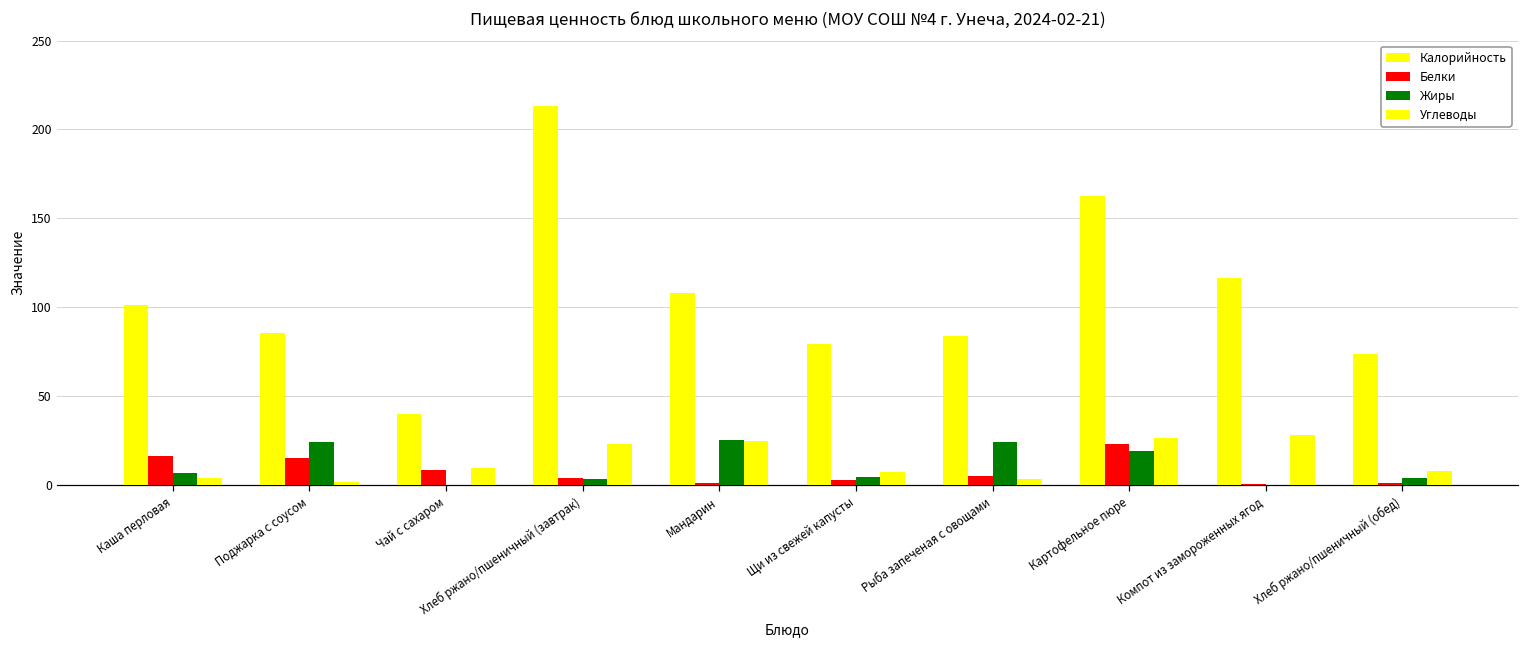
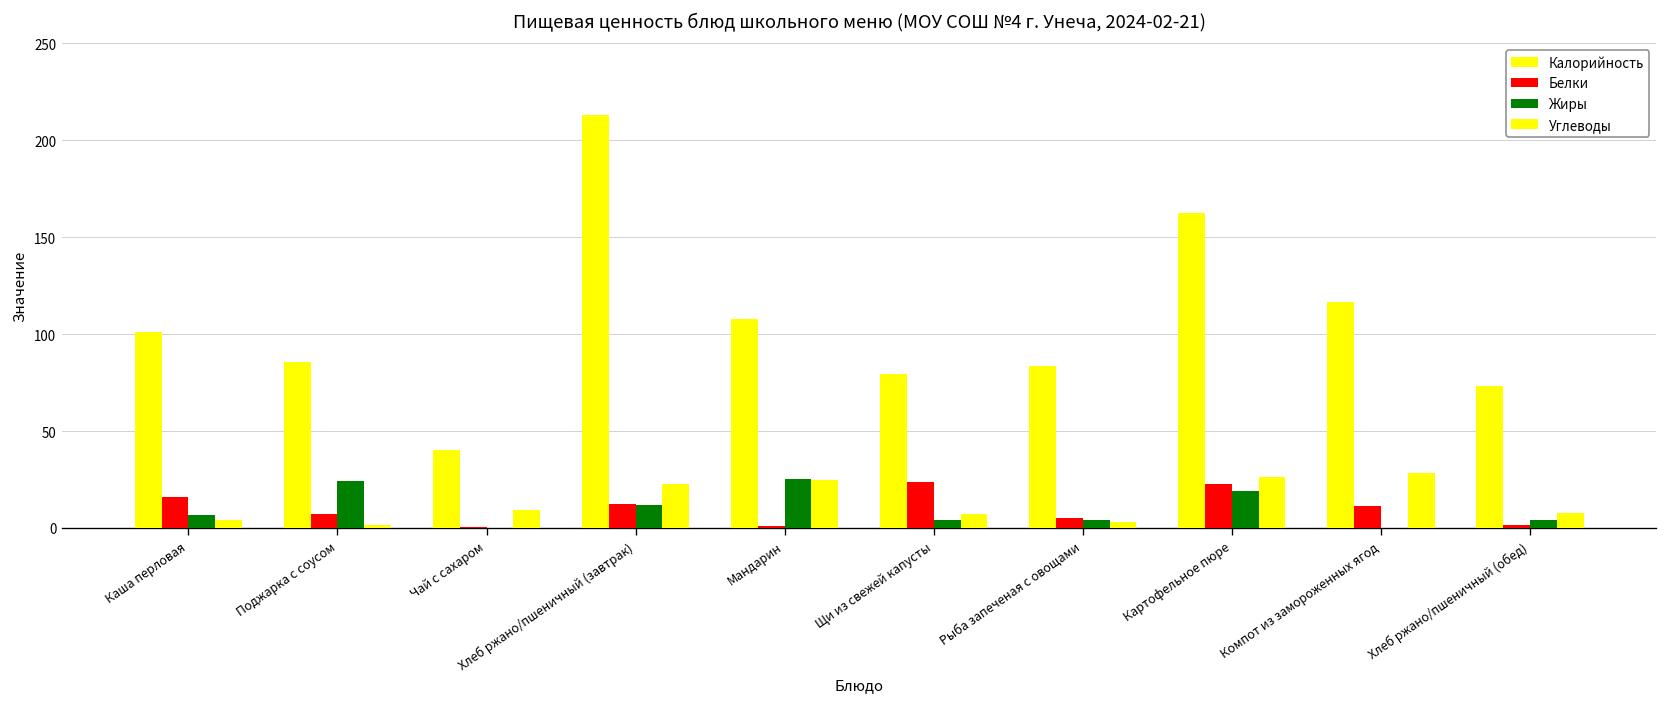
  {
    "Белки": {
      "Каша перловая": 16,
-     "Поджарка с соусом": 15,
-     "Чай с сахаром": 9,
-     "Хлеб ржано/пшеничный (завтрак)": 4,
-     "Щи из свежей капусты": 3,
+     "Поджарка с соусом": 7,
+     "Чай с сахаром": 1,
+     "Хлеб ржано/пшеничный (завтрак)": 12,
+     "Щи из свежей капусты": 24,
      "Рыба запеченая с овощами": 5,
      "Картофельное пюре": 23,
-     "Компот из замороженных ягод": 0
+     "Компот из замороженных ягод": 11
    },
    "Жиры": {
      "Каша перловая": 7,
      "Поджарка с соусом": 24,
      "Чай с сахаром": 0,
-     "Хлеб ржано/пшеничный (завтрак)": 3,
+     "Хлеб ржано/пшеничный (завтрак)": 12,
      "Мандарин": 25,
      "Щи из свежей капусты": 4,
-     "Рыба запеченая с овощами": 24,
+     "Рыба запеченая с овощами": 4,
      "Картофельное пюре": 19,
      "Хлеб ржано/пшеничный (обед)": 4
    }
  }
